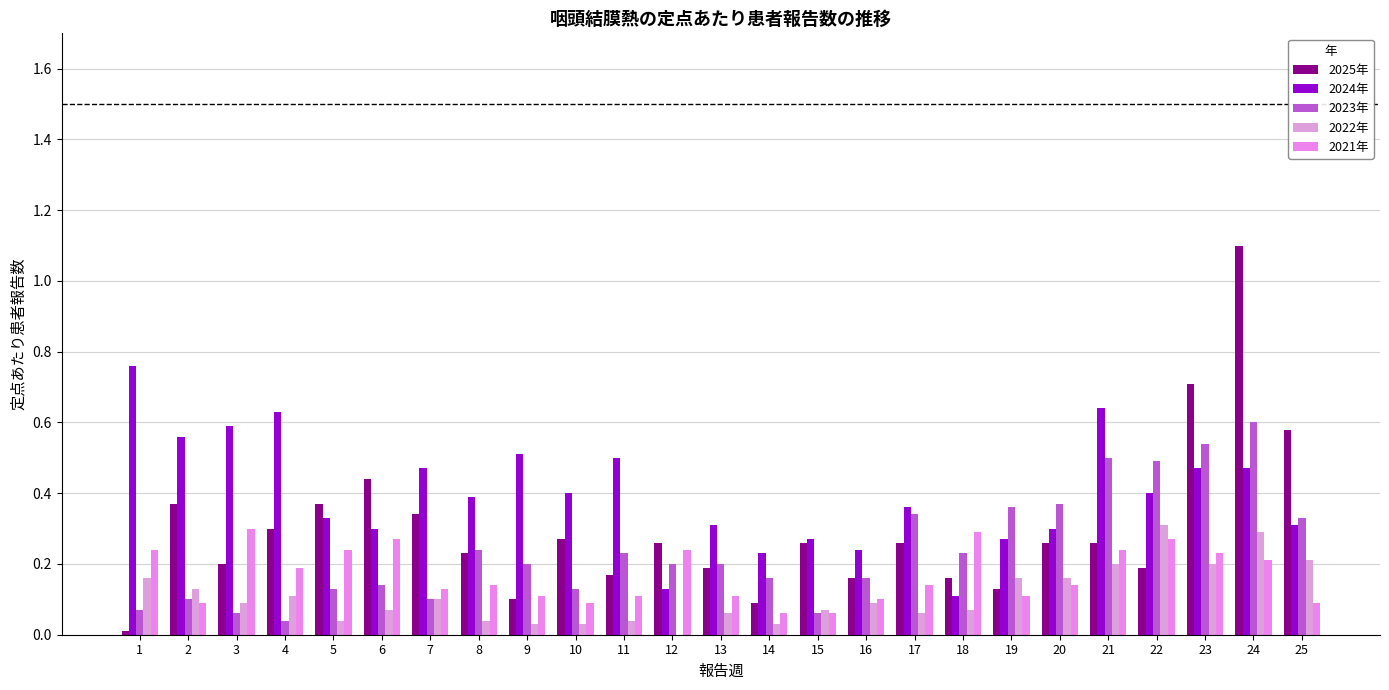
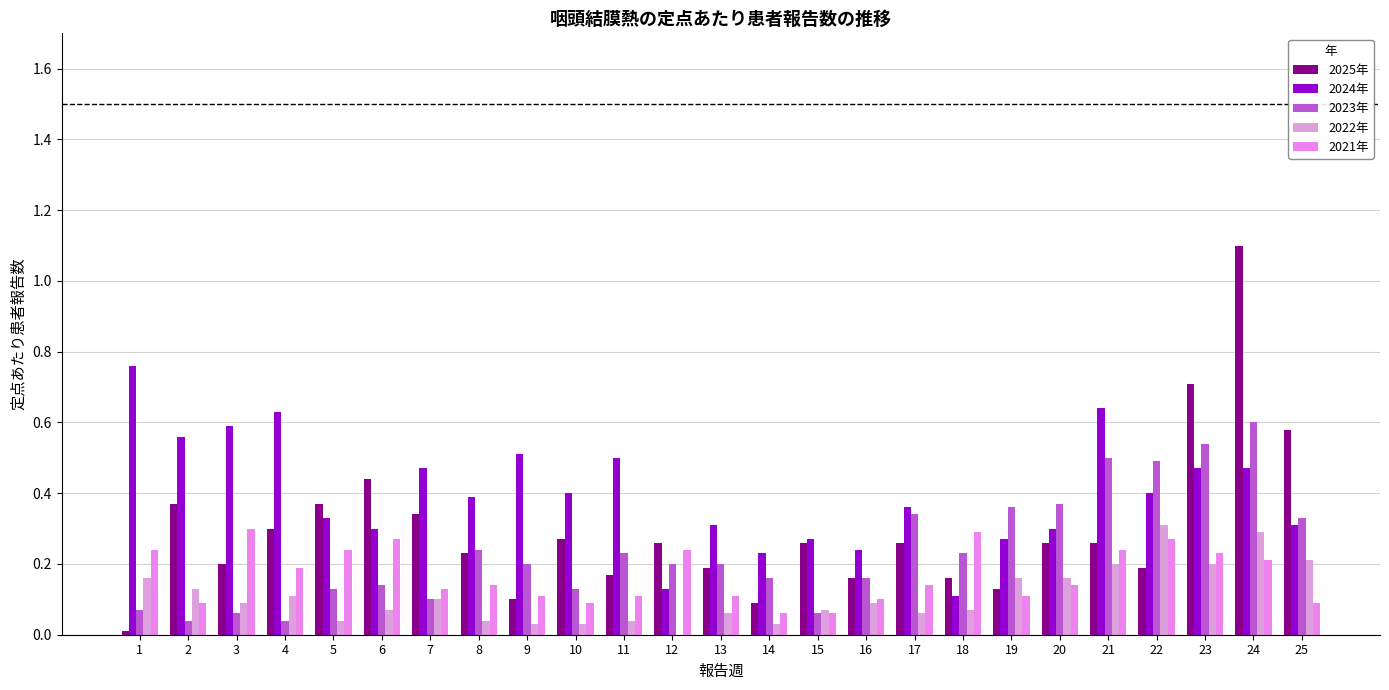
  {
    "2025年": {
      "1": 0.01,
      "2": 0.37,
      "3": 0.20,
      "4": 0.30,
      "5": 0.37,
      "6": 0.44,
      "7": 0.34,
      "8": 0.23,
      "9": 0.10,
      "10": 0.27,
      "11": 0.17,
      "12": 0.26,
      "13": 0.19,
      "14": 0.09,
      "15": 0.26,
      "16": 0.16,
      "17": 0.26,
      "18": 0.16,
      "19": 0.13,
      "20": 0.26,
      "21": 0.26,
      "22": 0.19,
      "23": 0.71,
      "24": 1.10,
      "25": 0.58
    },
    "2024年": {
      "1": 0.76,
      "2": 0.56,
      "3": 0.59,
      "4": 0.63,
      "5": 0.33,
      "6": 0.30,
      "7": 0.47,
      "8": 0.39,
      "9": 0.51,
      "10": 0.40,
      "11": 0.50,
      "12": 0.13,
      "13": 0.31,
      "14": 0.23,
      "15": 0.27,
      "16": 0.24,
      "17": 0.36,
      "18": 0.11,
      "19": 0.27,
      "20": 0.30,
      "21": 0.64,
      "22": 0.40,
      "23": 0.47,
      "24": 0.47,
      "25": 0.31
    },
    "2023年": {
      "1": 0.07,
-     "2": 0.10,
+     "2": 0.04,
      "3": 0.06,
      "4": 0.04,
      "5": 0.13,
      "6": 0.14,
      "7": 0.10,
      "8": 0.24,
      "9": 0.20,
      "10": 0.13,
      "11": 0.23,
      "12": 0.20,
      "13": 0.20,
      "14": 0.16,
      "15": 0.06,
      "16": 0.16,
      "17": 0.34,
      "18": 0.23,
      "19": 0.36,
      "20": 0.37,
      "21": 0.50,
      "22": 0.49,
      "23": 0.54,
      "24": 0.60,
      "25": 0.33
    }
  }
